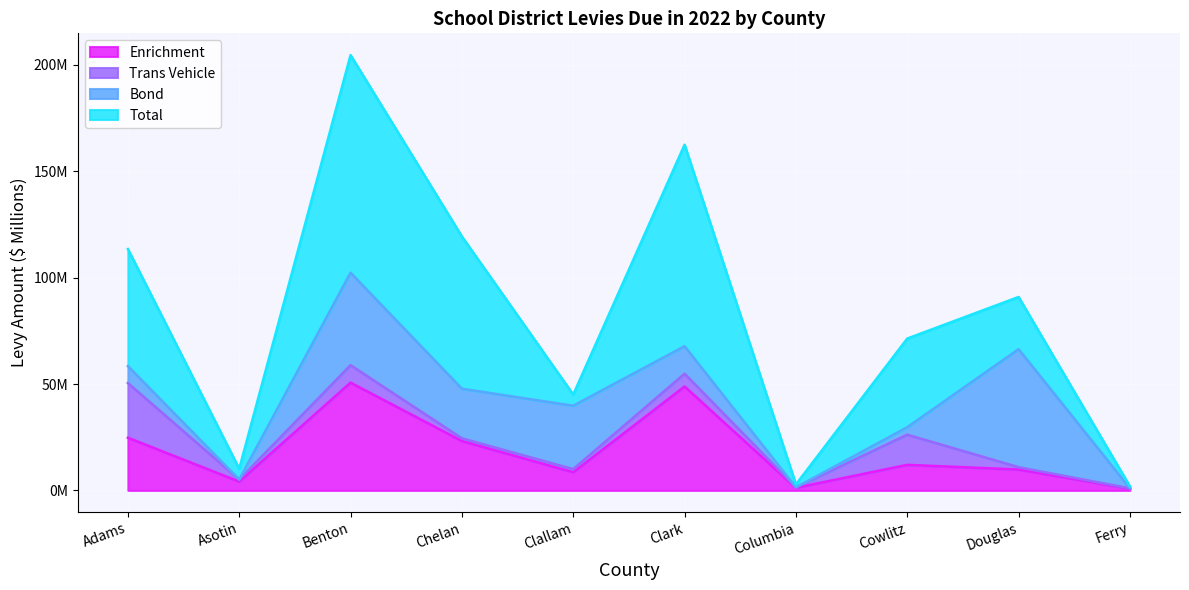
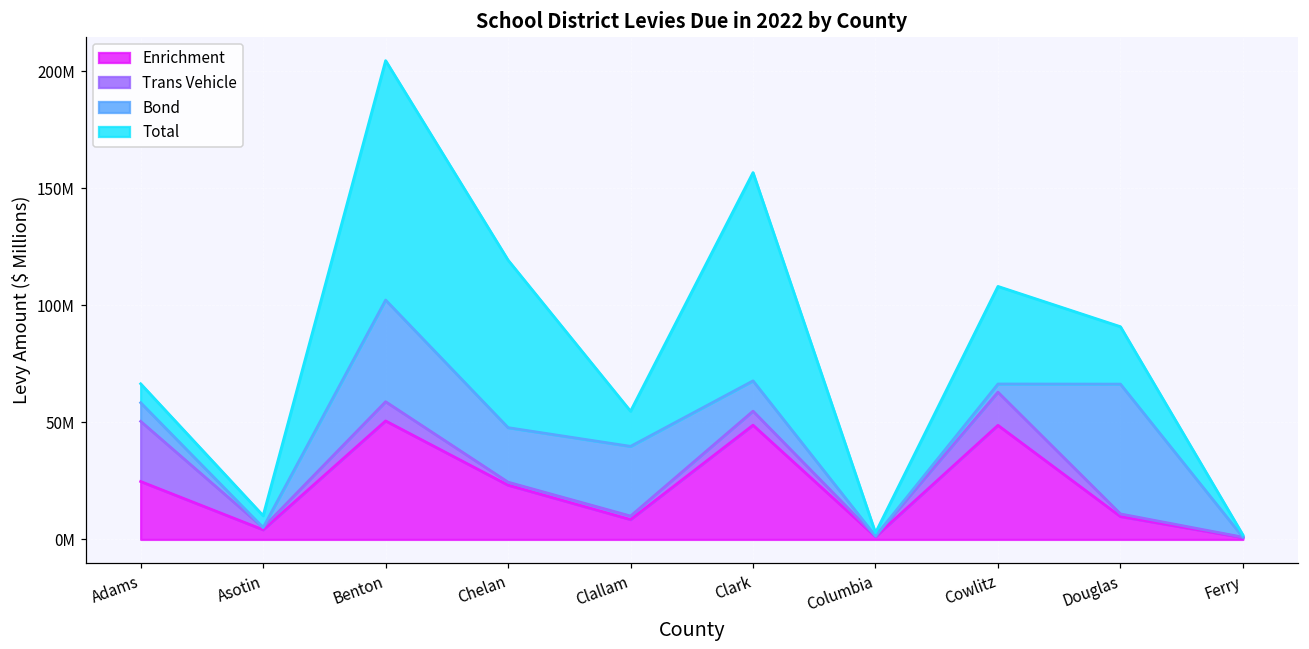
  {
    "Enrichment": {
      "Adams": 25000000,
      "Benton": 51000000,
      "Chelan": 23000000,
      "Clallam": 9000000,
      "Clark": 49000000,
-     "Cowlitz": 12000000
+     "Cowlitz": 49000000
    },
    "Trans Vehicle": {
      "Adams": 26000000,
      "Benton": 8000000,
      "Chelan": 1000000,
      "Clallam": 2000000,
      "Clark": 6000000,
      "Cowlitz": 14000000
    },
    "Bond": {
      "Adams": 8000000,
      "Benton": 43000000,
      "Chelan": 23000000,
      "Clallam": 30000000,
      "Clark": 13000000,
      "Cowlitz": 3000000,
      "Douglas": 55000000
    },
    "Total": {
-     "Adams": 55000000,
+     "Adams": 8000000,
      "Asotin": 5000000,
      "Benton": 102000000,
      "Chelan": 72000000,
-     "Clallam": 5000000,
-     "Clark": 95000000,
+     "Clallam": 15000000,
+     "Clark": 89000000,
      "Columbia": 1000000,
      "Cowlitz": 42000000,
      "Douglas": 25000000
    }
  }
